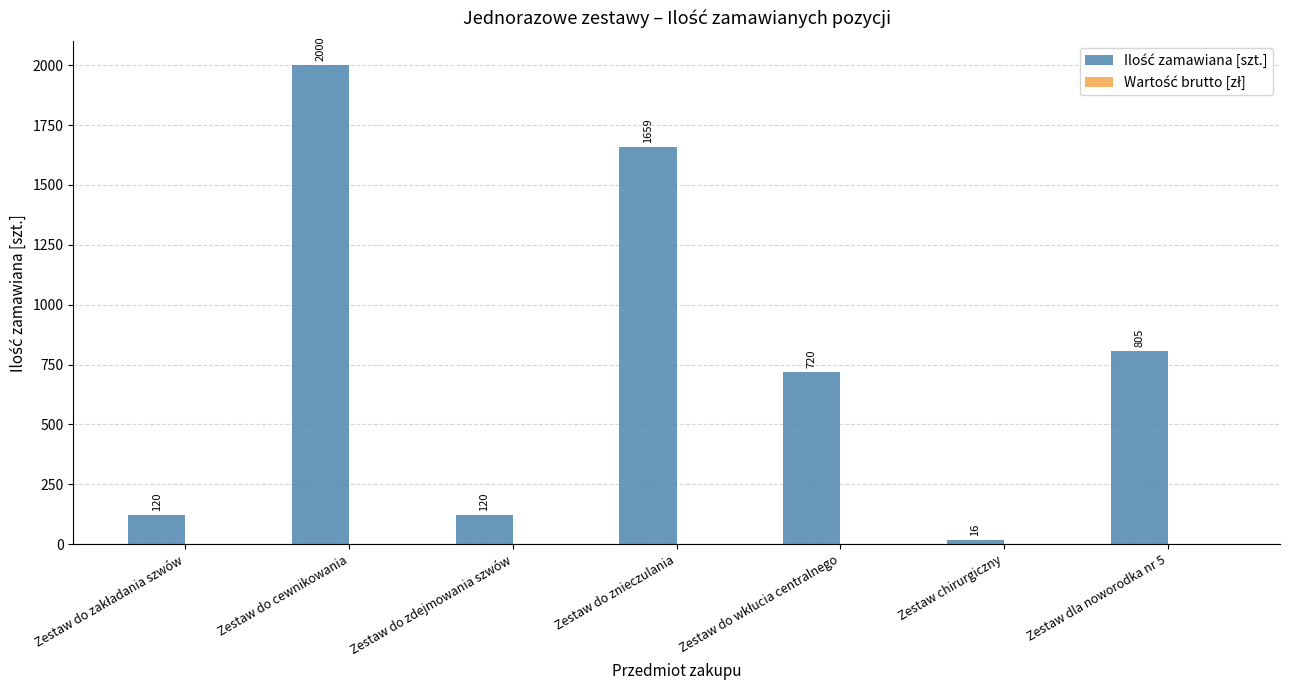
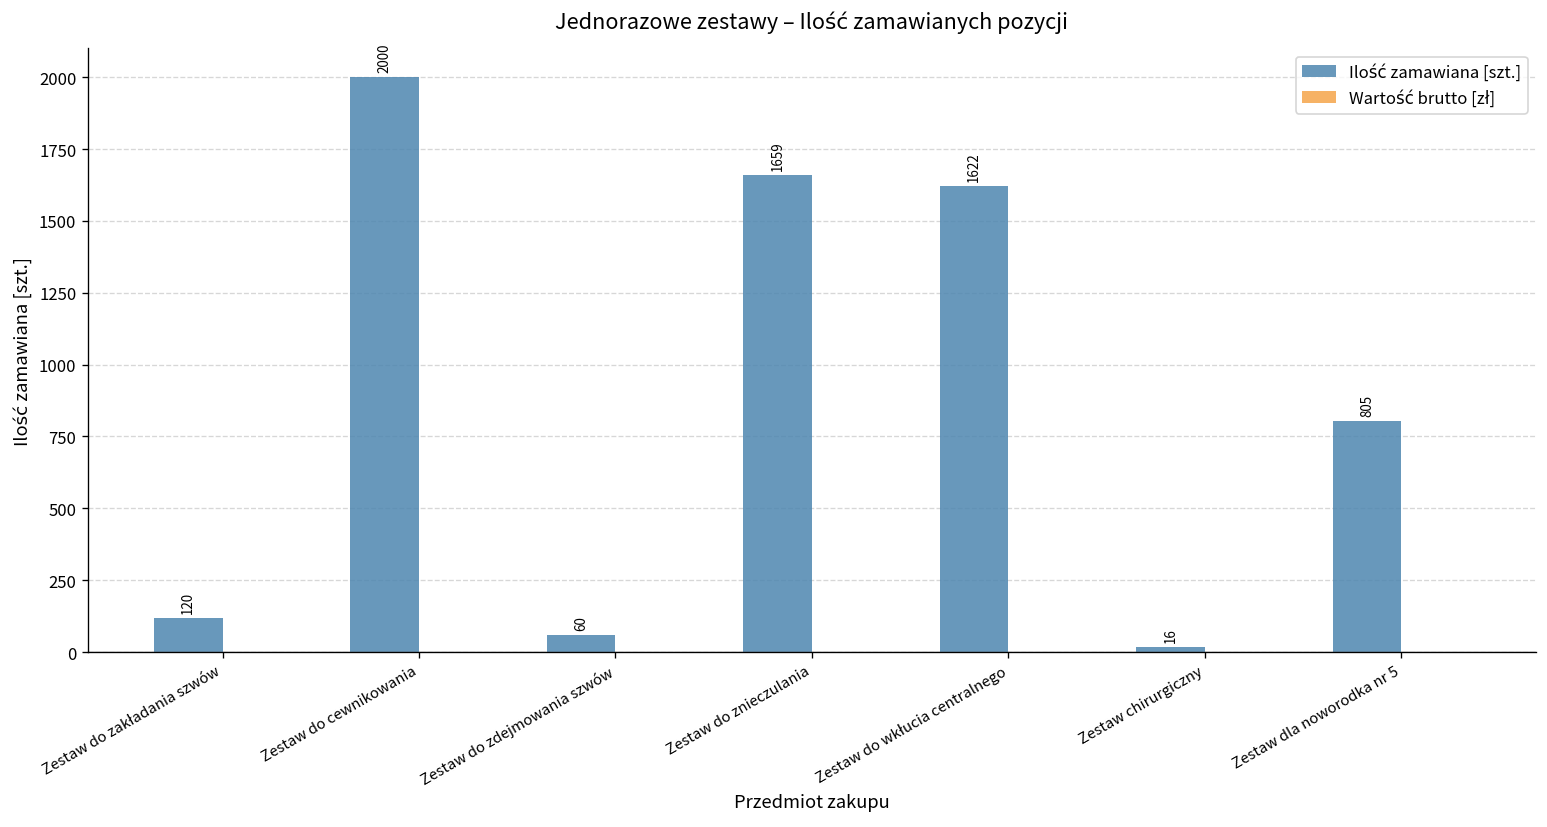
  {
    "Ilość zamawiana [szt.]": {
      "Zestaw do zakładania szwów": 120,
      "Zestaw do cewnikowania": 2000,
-     "Zestaw do zdejmowania szwów": 120,
+     "Zestaw do zdejmowania szwów": 60,
      "Zestaw do znieczulania": 1659,
-     "Zestaw do wkłucia centralnego": 720,
+     "Zestaw do wkłucia centralnego": 1622,
      "Zestaw chirurgiczny": 16,
      "Zestaw dla noworodka nr 5": 805
    },
    "Wartość brutto [zł]": {
      "Zestaw do zakładania szwów": 0,
      "Zestaw do cewnikowania": 0,
      "Zestaw do zdejmowania szwów": 0,
      "Zestaw do znieczulania": 0,
      "Zestaw do wkłucia centralnego": 0,
      "Zestaw chirurgiczny": 0,
      "Zestaw dla noworodka nr 5": 0
    }
  }
